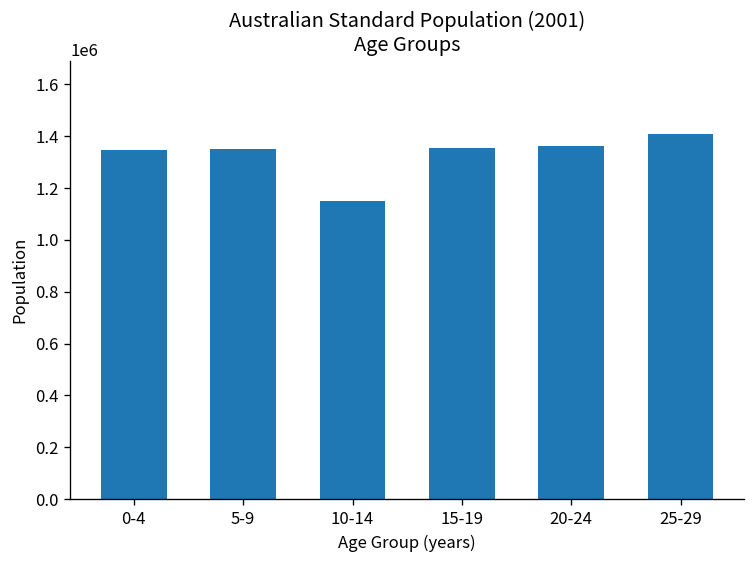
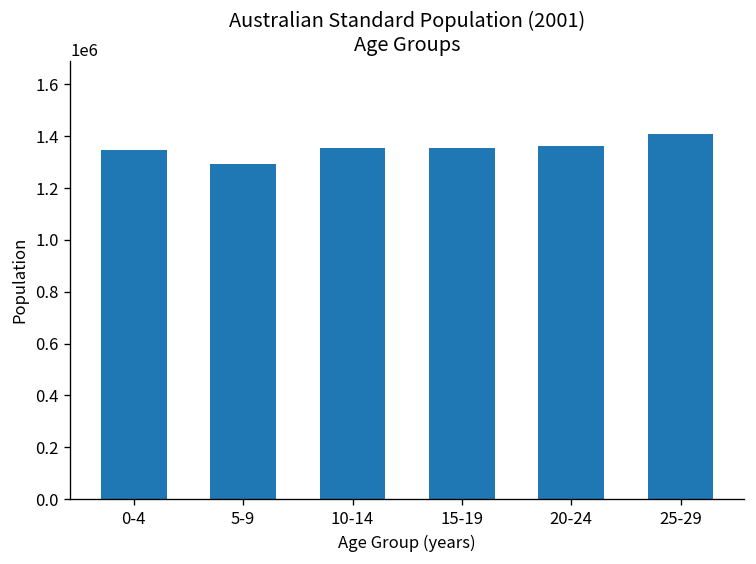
  {
    "0-4": 1350000,
-   "5-9": 1350000,
-   "10-14": 1150000,
+   "5-9": 1290000,
+   "10-14": 1350000,
    "15-19": 1350000,
    "20-24": 1360000,
    "25-29": 1410000
  }
